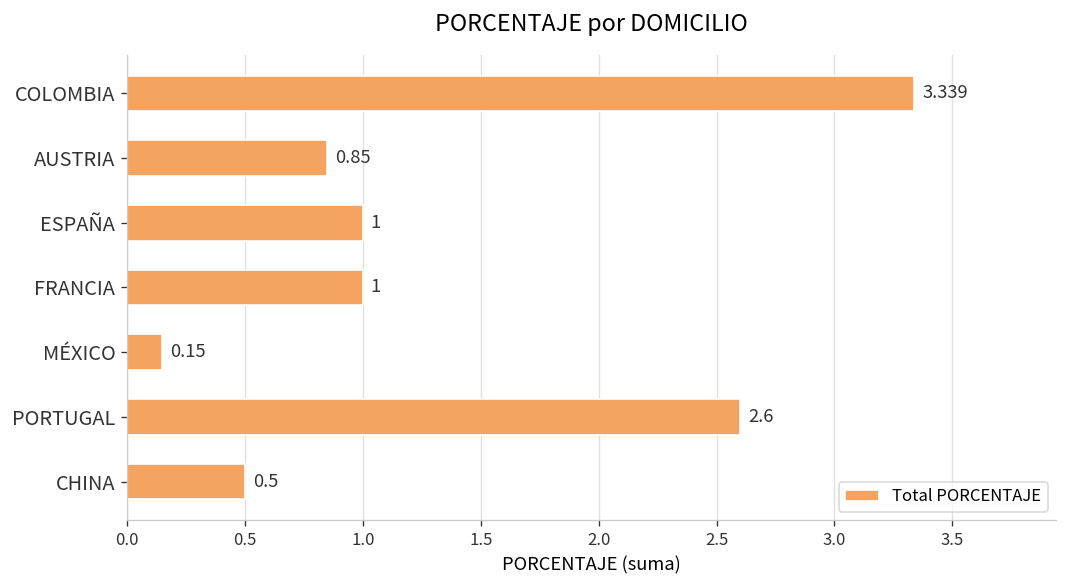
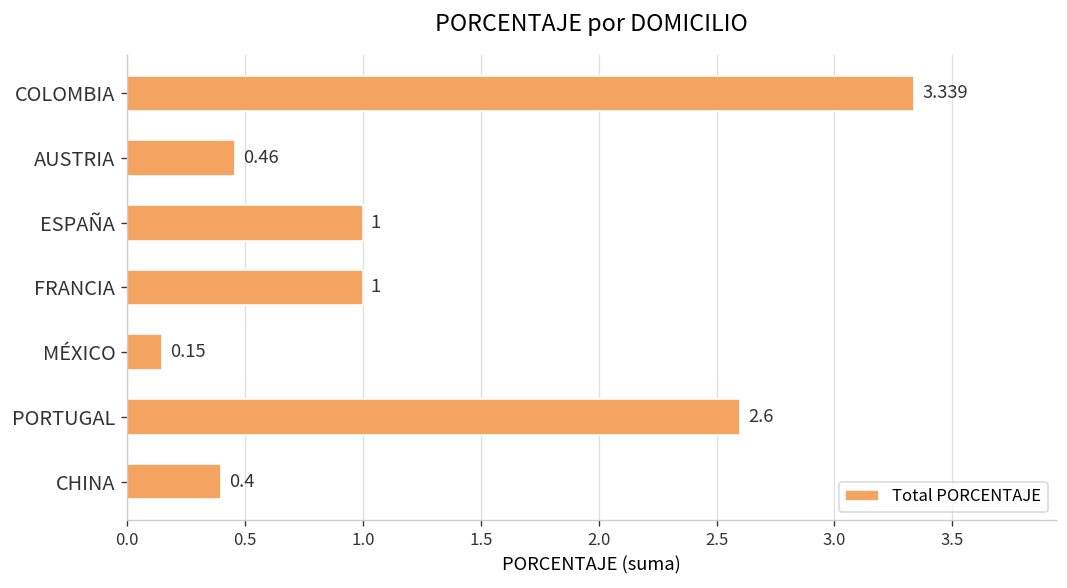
  {
    "COLOMBIA": 3.339,
-   "AUSTRIA": 0.85,
+   "AUSTRIA": 0.46,
    "ESPAÑA": 1,
    "FRANCIA": 1,
    "MÉXICO": 0.15,
    "PORTUGAL": 2.6,
-   "CHINA": 0.5
+   "CHINA": 0.4
  }
